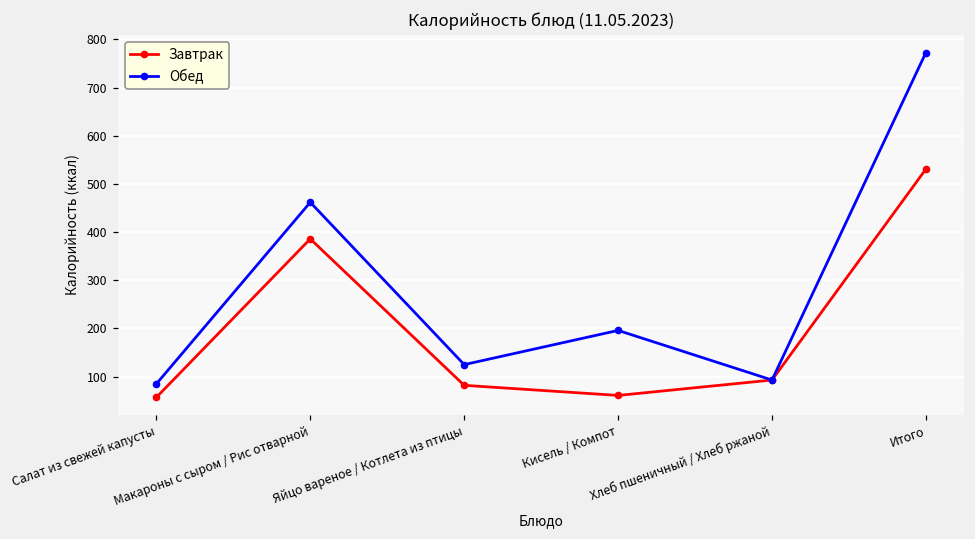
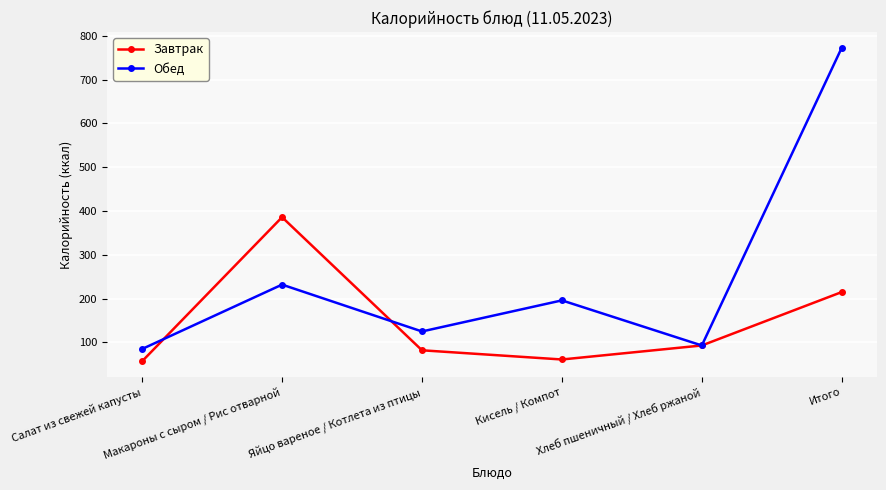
  {
    "Завтрак": {
      "Салат из свежей капусты": 60,
      "Макароны с сыром / Рис отварной": 390,
      "Яйцо вареное / Котлета из птицы": 80,
      "Кисель / Компот": 60,
-     "Итого": 530
+     "Итого": 220
    },
    "Обед": {
      "Салат из свежей капусты": 90,
-     "Макароны с сыром / Рис отварной": 460,
+     "Макароны с сыром / Рис отварной": 230,
      "Яйцо вареное / Котлета из птицы": 130,
      "Кисель / Компот": 200,
      "Итого": 770
    }
  }
